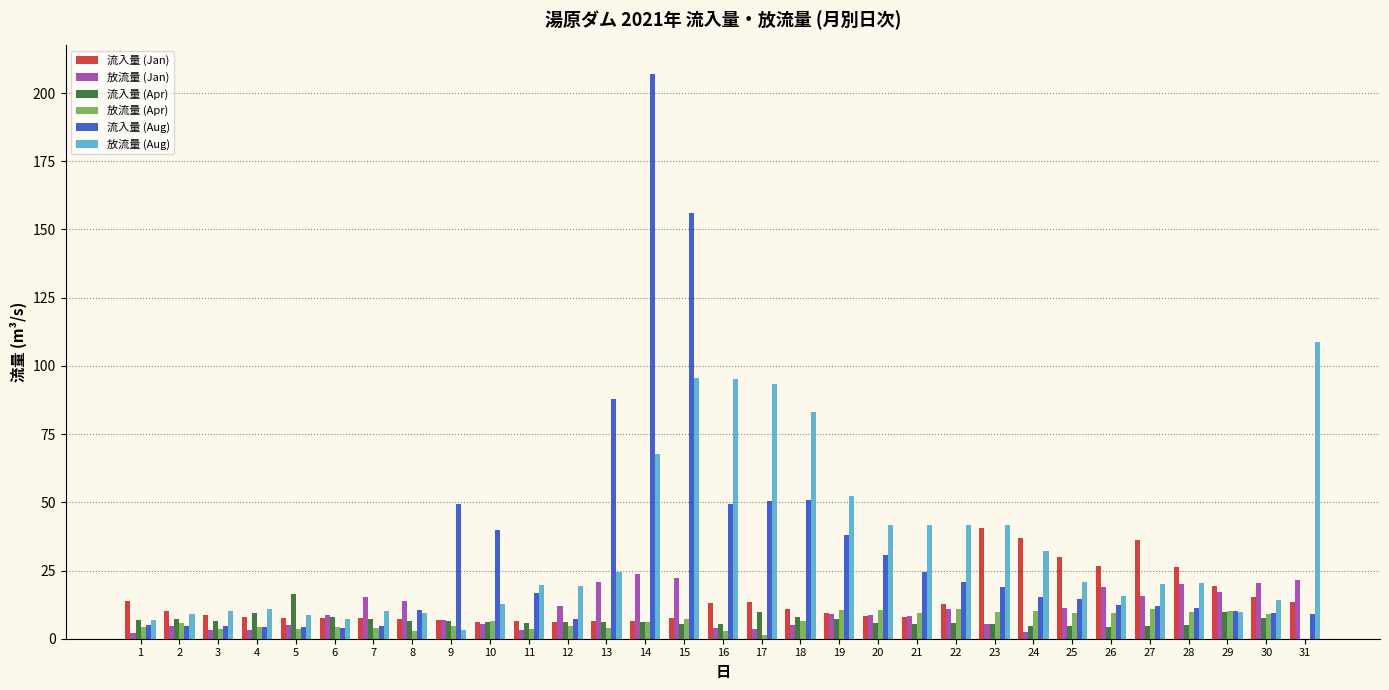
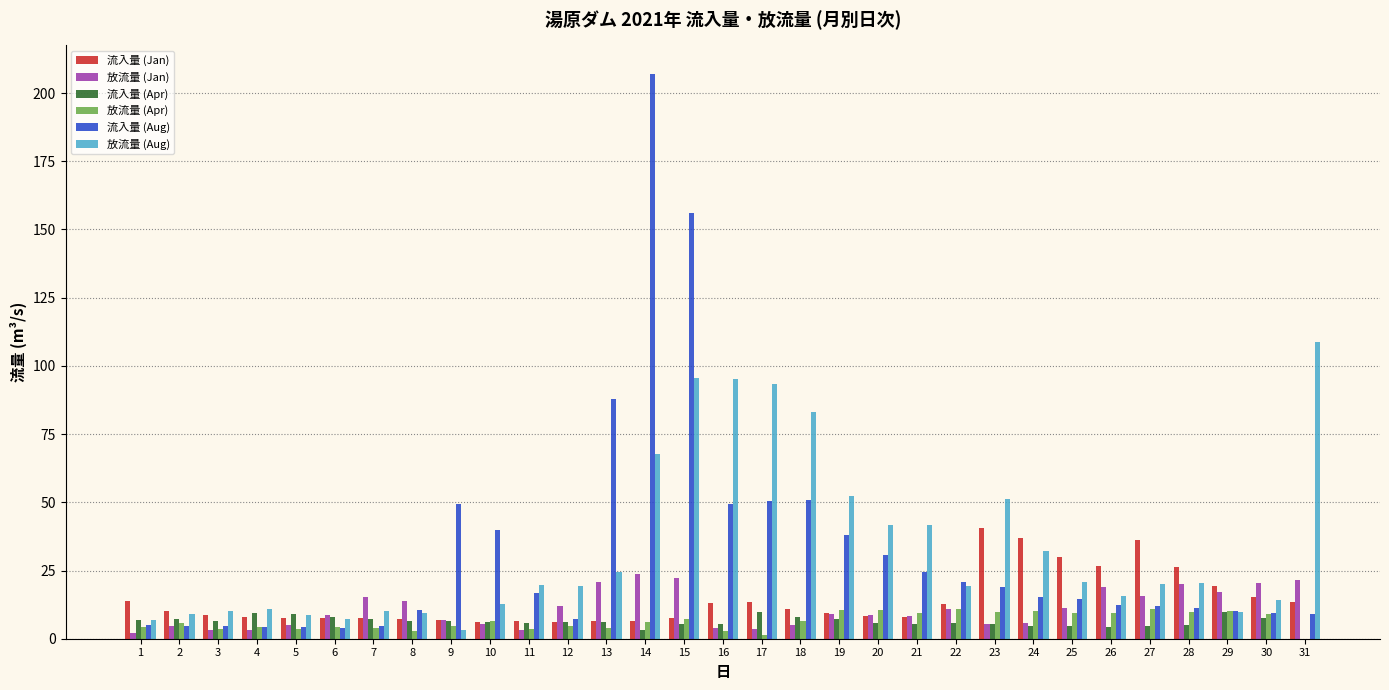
  {
    "流入量 (Jan)": {
      "1": 14,
      "2": 10,
      "3": 9,
      "4": 8,
      "5": 8,
      "6": 7,
      "7": 7,
      "8": 7,
      "9": 7,
      "10": 6,
      "11": 6,
      "12": 6,
      "13": 6,
      "14": 7,
      "15": 7,
      "16": 13,
      "17": 13,
      "18": 11,
      "19": 9,
      "20": 8,
      "21": 8,
      "22": 13,
      "23": 41,
      "24": 37,
      "25": 30,
      "26": 27,
      "27": 36,
      "28": 26,
      "29": 19,
      "30": 15,
      "31": 13
    },
    "放流量 (Jan)": {
      "1": 2,
      "2": 5,
      "3": 3,
      "4": 3,
      "5": 5,
      "6": 9,
      "7": 15,
      "8": 14,
      "9": 7,
      "10": 6,
      "11": 3,
      "12": 12,
      "13": 21,
      "14": 24,
      "15": 22,
      "16": 4,
      "17": 4,
      "18": 5,
      "19": 9,
      "20": 9,
      "21": 8,
      "22": 11,
      "23": 5,
-     "24": 2,
+     "24": 6,
      "25": 11,
      "26": 19,
      "27": 16,
      "28": 20,
      "29": 17,
      "30": 20,
      "31": 22
    },
    "流入量 (Apr)": {
      "1": 7,
      "2": 7,
      "3": 6,
      "4": 9,
-     "5": 16,
+     "5": 9,
      "6": 8,
      "7": 7,
      "8": 6,
      "9": 7,
      "10": 6,
      "11": 6,
      "12": 6,
      "13": 6,
-     "14": 6,
+     "14": 3,
      "15": 5,
      "16": 5,
      "17": 10,
      "18": 8,
      "19": 7,
      "20": 6,
      "21": 6,
      "22": 6,
      "23": 5,
      "24": 5,
      "25": 5,
      "26": 4,
      "27": 5,
      "28": 5,
      "29": 10,
      "30": 8,
      "31": 0
    },
    "放流量 (Apr)": {
      "1": 4,
      "2": 6,
      "3": 4,
      "4": 4,
      "5": 3,
      "6": 4,
      "7": 4,
      "8": 3,
      "9": 5,
      "10": 6,
      "11": 4,
      "12": 5,
      "13": 4,
      "14": 6,
      "15": 7,
      "16": 3,
      "17": 1,
      "18": 7,
      "19": 10,
      "20": 10,
      "21": 9,
      "22": 11,
      "23": 10,
      "24": 10,
      "25": 9,
      "26": 9,
      "27": 11,
      "28": 10,
      "29": 10,
      "30": 9,
      "31": 0
    },
    "流入量 (Aug)": {
      "1": 5,
      "2": 5,
      "3": 4,
      "4": 4,
      "5": 4,
      "6": 4,
      "7": 5,
      "8": 11,
      "9": 49,
      "10": 40,
      "11": 17,
      "12": 7,
      "13": 88,
      "14": 207,
      "15": 156,
      "16": 49,
      "17": 51,
      "18": 51,
      "19": 38,
      "20": 31,
      "21": 25,
      "22": 21,
      "23": 19,
      "24": 15,
      "25": 15,
      "26": 12,
      "27": 12,
      "28": 11,
      "29": 10,
      "30": 10,
      "31": 9
    },
    "放流量 (Aug)": {
      "1": 7,
      "2": 9,
      "3": 10,
      "4": 11,
      "5": 9,
      "6": 7,
      "7": 10,
      "8": 9,
      "9": 3,
      "10": 13,
      "11": 20,
      "12": 19,
      "13": 25,
      "14": 68,
      "15": 95,
      "16": 95,
      "17": 93,
      "18": 83,
      "19": 52,
      "20": 42,
      "21": 42,
-     "22": 42,
-     "23": 42,
+     "22": 19,
+     "23": 51,
      "24": 32,
      "25": 21,
      "26": 16,
      "27": 20,
      "28": 21,
      "29": 10,
      "30": 14,
      "31": 109
    }
  }
